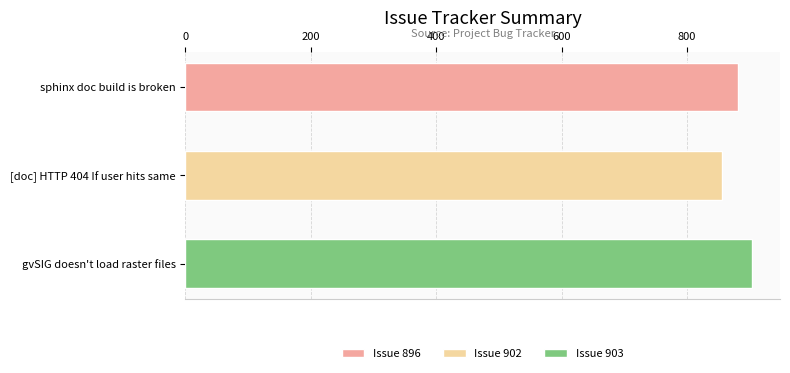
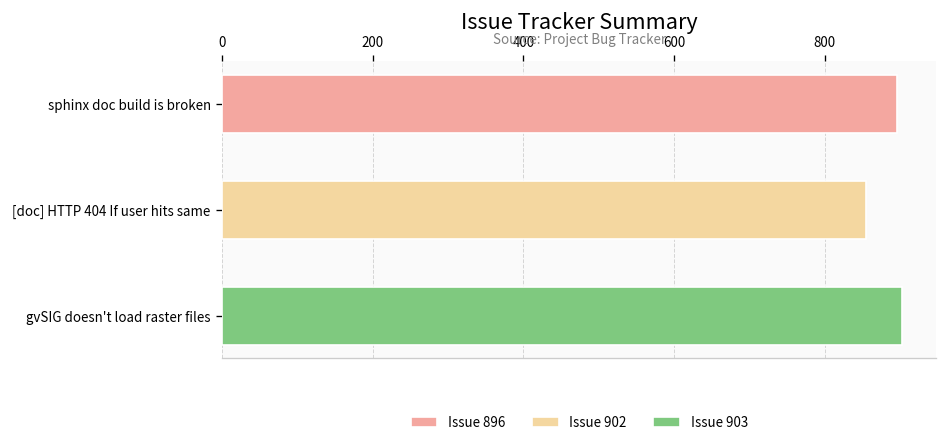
  {
-   "sphinx doc build is broken": 880,
+   "sphinx doc build is broken": 900,
    "[doc] HTTP 404 If user hits same": 860,
    "gvSIG doesn't load raster files": 900
  }
